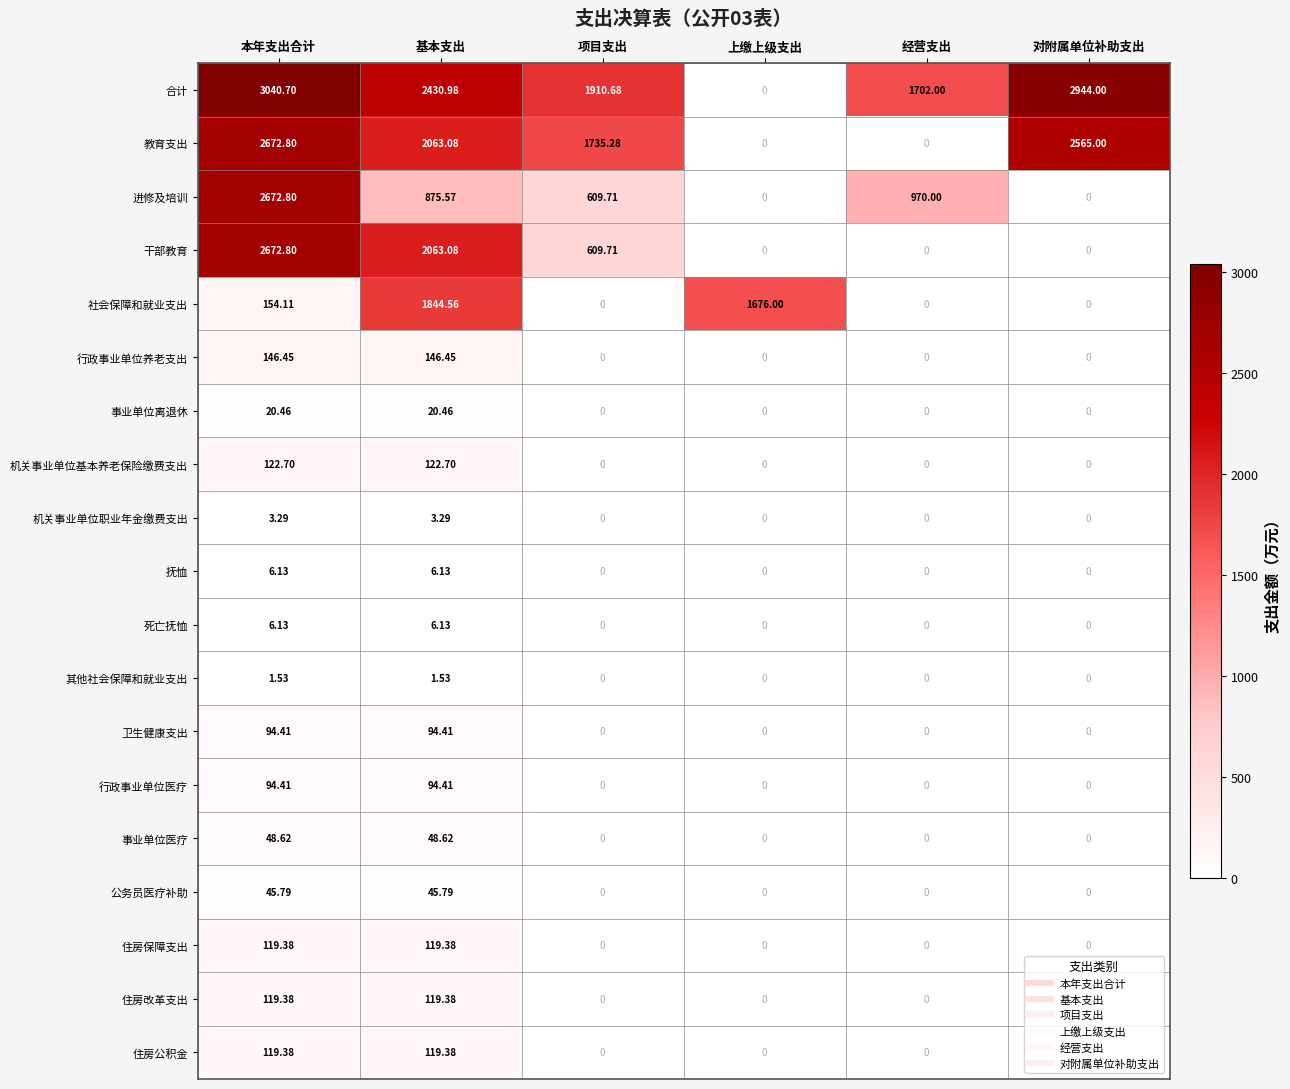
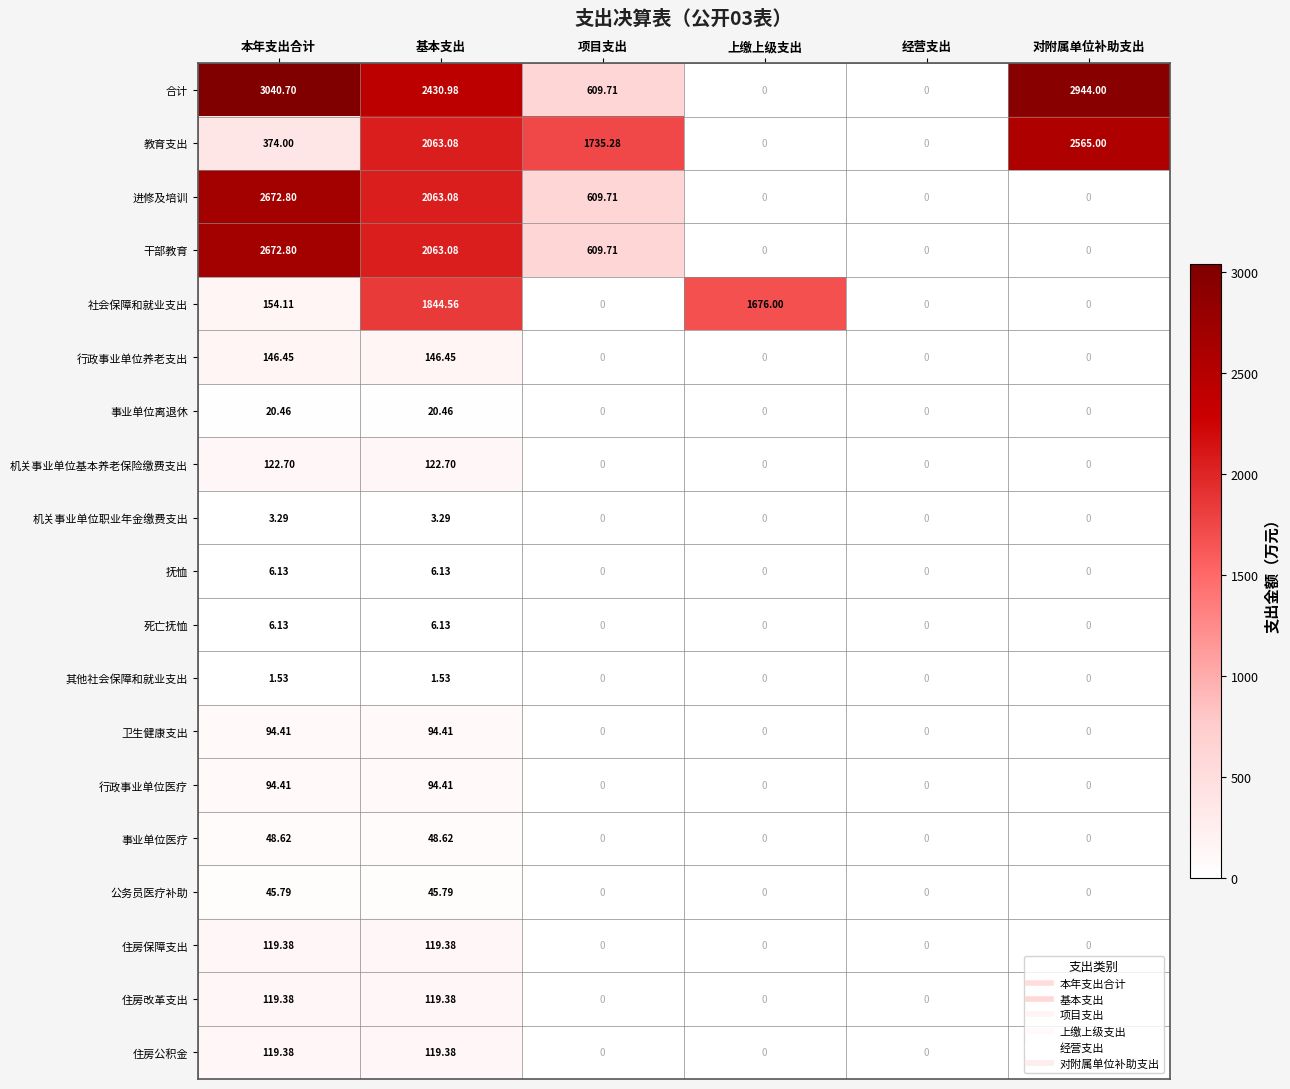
  {
    "合计": {
      "本年支出合计": 3040.70,
      "基本支出": 2430.98,
-     "项目支出": 1910.68,
+     "项目支出": 609.71,
      "上缴上级支出": 0,
-     "经营支出": 1702.00,
+     "经营支出": 0,
      "对附属单位补助支出": 2944.00
    },
    "教育支出": {
-     "本年支出合计": 2672.80,
+     "本年支出合计": 374.00,
      "基本支出": 2063.08,
      "项目支出": 1735.28,
      "上缴上级支出": 0,
      "经营支出": 0,
      "对附属单位补助支出": 2565.00
    },
    "进修及培训": {
      "本年支出合计": 2672.80,
-     "基本支出": 875.57,
+     "基本支出": 2063.08,
      "项目支出": 609.71,
      "上缴上级支出": 0,
-     "经营支出": 970.00,
+     "经营支出": 0,
      "对附属单位补助支出": 0
    },
    "干部教育": {
      "本年支出合计": 2672.80,
      "基本支出": 2063.08,
      "项目支出": 609.71,
      "上缴上级支出": 0,
      "经营支出": 0,
      "对附属单位补助支出": 0
    },
    "社会保障和就业支出": {
      "本年支出合计": 154.11,
      "基本支出": 1844.56,
      "项目支出": 0,
      "上缴上级支出": 1676.00,
      "经营支出": 0,
      "对附属单位补助支出": 0
    },
    "行政事业单位养老支出": {
      "本年支出合计": 146.45,
      "基本支出": 146.45,
      "项目支出": 0,
      "上缴上级支出": 0,
      "经营支出": 0,
      "对附属单位补助支出": 0
    },
    "事业单位离退休": {
      "本年支出合计": 20.46,
      "基本支出": 20.46,
      "项目支出": 0,
      "上缴上级支出": 0,
      "经营支出": 0,
      "对附属单位补助支出": 0
    },
    "机关事业单位基本养老保险缴费支出": {
      "本年支出合计": 122.70,
      "基本支出": 122.70,
      "项目支出": 0,
      "上缴上级支出": 0,
      "经营支出": 0,
      "对附属单位补助支出": 0
    },
    "机关事业单位职业年金缴费支出": {
      "本年支出合计": 3.29,
      "基本支出": 3.29,
      "项目支出": 0,
      "上缴上级支出": 0,
      "经营支出": 0,
      "对附属单位补助支出": 0
    },
    "抚恤": {
      "本年支出合计": 6.13,
      "基本支出": 6.13,
      "项目支出": 0,
      "上缴上级支出": 0,
      "经营支出": 0,
      "对附属单位补助支出": 0
    },
    "死亡抚恤": {
      "本年支出合计": 6.13,
      "基本支出": 6.13,
      "项目支出": 0,
      "上缴上级支出": 0,
      "经营支出": 0,
      "对附属单位补助支出": 0
    },
    "其他社会保障和就业支出": {
      "本年支出合计": 1.53,
      "基本支出": 1.53,
      "项目支出": 0,
      "上缴上级支出": 0,
      "经营支出": 0,
      "对附属单位补助支出": 0
    },
    "卫生健康支出": {
      "本年支出合计": 94.41,
      "基本支出": 94.41,
      "项目支出": 0,
      "上缴上级支出": 0,
      "经营支出": 0,
      "对附属单位补助支出": 0
    },
    "行政事业单位医疗": {
      "本年支出合计": 94.41,
      "基本支出": 94.41,
      "项目支出": 0,
      "上缴上级支出": 0,
      "经营支出": 0,
      "对附属单位补助支出": 0
    },
    "事业单位医疗": {
      "本年支出合计": 48.62,
      "基本支出": 48.62,
      "项目支出": 0,
      "上缴上级支出": 0,
      "经营支出": 0,
      "对附属单位补助支出": 0
    },
    "公务员医疗补助": {
      "本年支出合计": 45.79,
      "基本支出": 45.79,
      "项目支出": 0,
      "上缴上级支出": 0,
      "经营支出": 0,
      "对附属单位补助支出": 0
    },
    "住房保障支出": {
      "本年支出合计": 119.38,
      "基本支出": 119.38,
      "项目支出": 0,
      "上缴上级支出": 0,
      "经营支出": 0,
      "对附属单位补助支出": 0
    },
    "住房改革支出": {
      "本年支出合计": 119.38,
      "基本支出": 119.38,
      "项目支出": 0,
      "上缴上级支出": 0,
      "经营支出": 0
    },
    "住房公积金": {
      "本年支出合计": 119.38,
      "基本支出": 119.38,
      "项目支出": 0,
      "上缴上级支出": 0,
      "经营支出": 0
    }
  }
